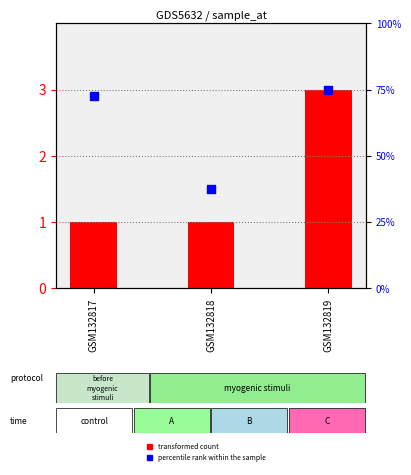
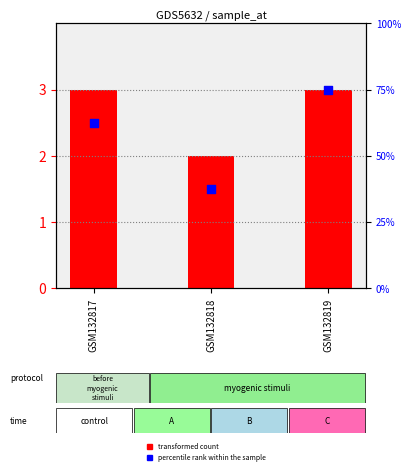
  {
    "transformed count": {
-     "GSM132817": "1",
-     "GSM132818": "1",
+     "GSM132817": "3",
+     "GSM132818": "2",
      "GSM132819": "3"
    },
    "percentile rank within the sample": {
-     "GSM132817": "73%"
+     "GSM132817": "63%"
    }
  }
